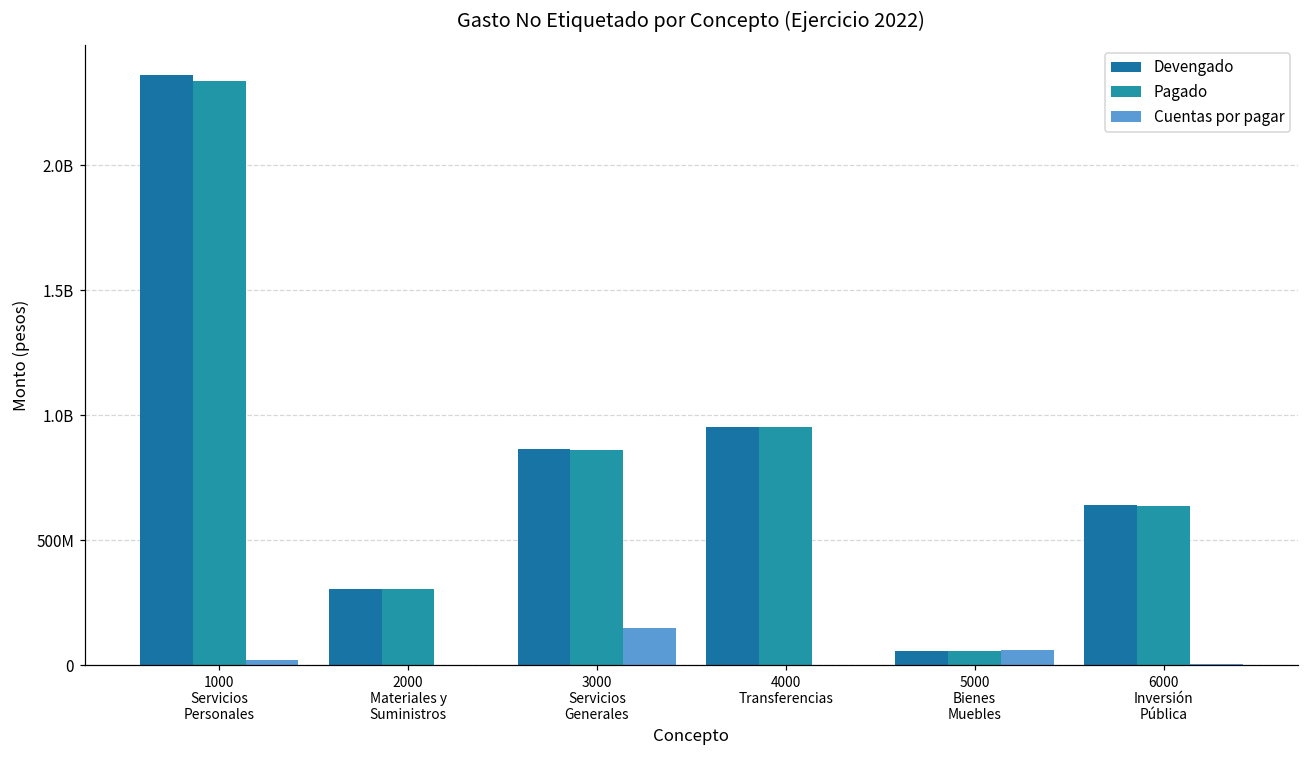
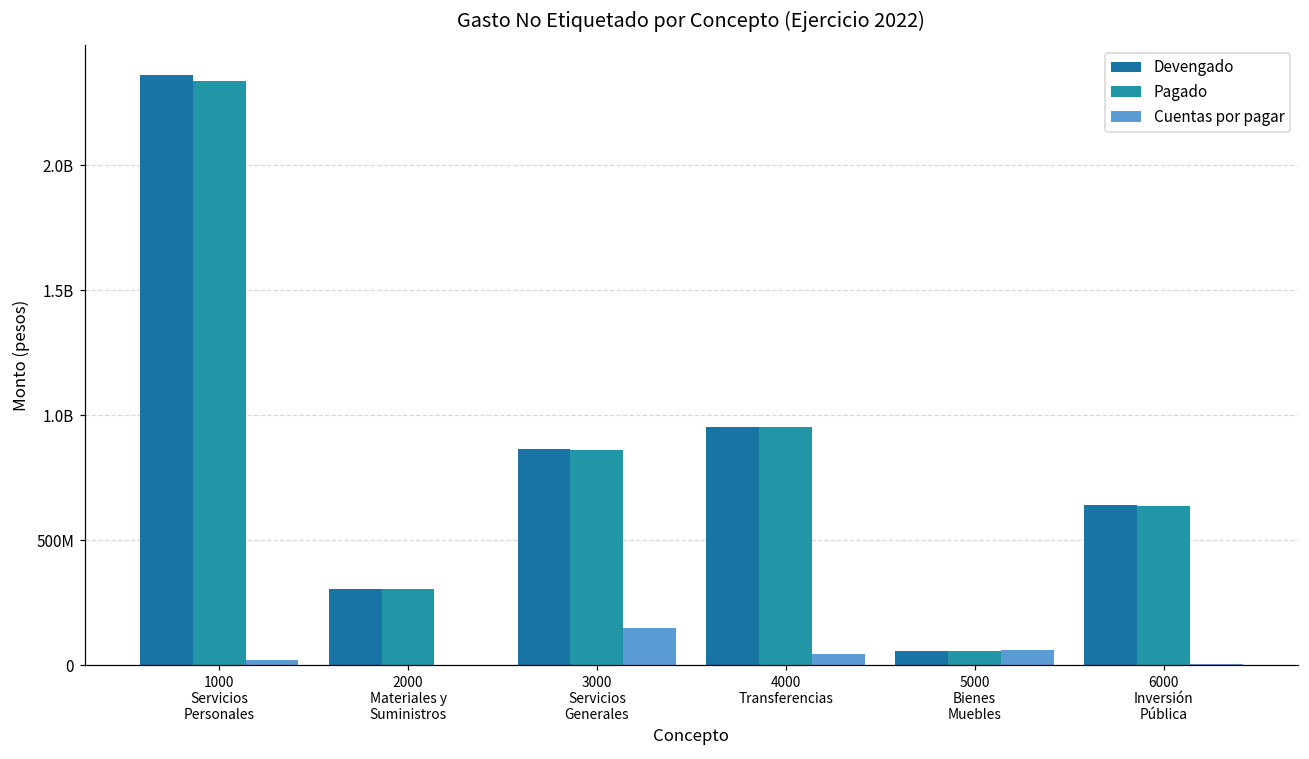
  {
    "Cuentas por pagar": {
      "1000 Servicios Personales": 20000000,
      "3000 Servicios Generales": 150000000,
-     "4000 Transferencias": 0,
+     "4000 Transferencias": 40000000,
      "5000 Bienes Muebles": 60000000
    }
  }
